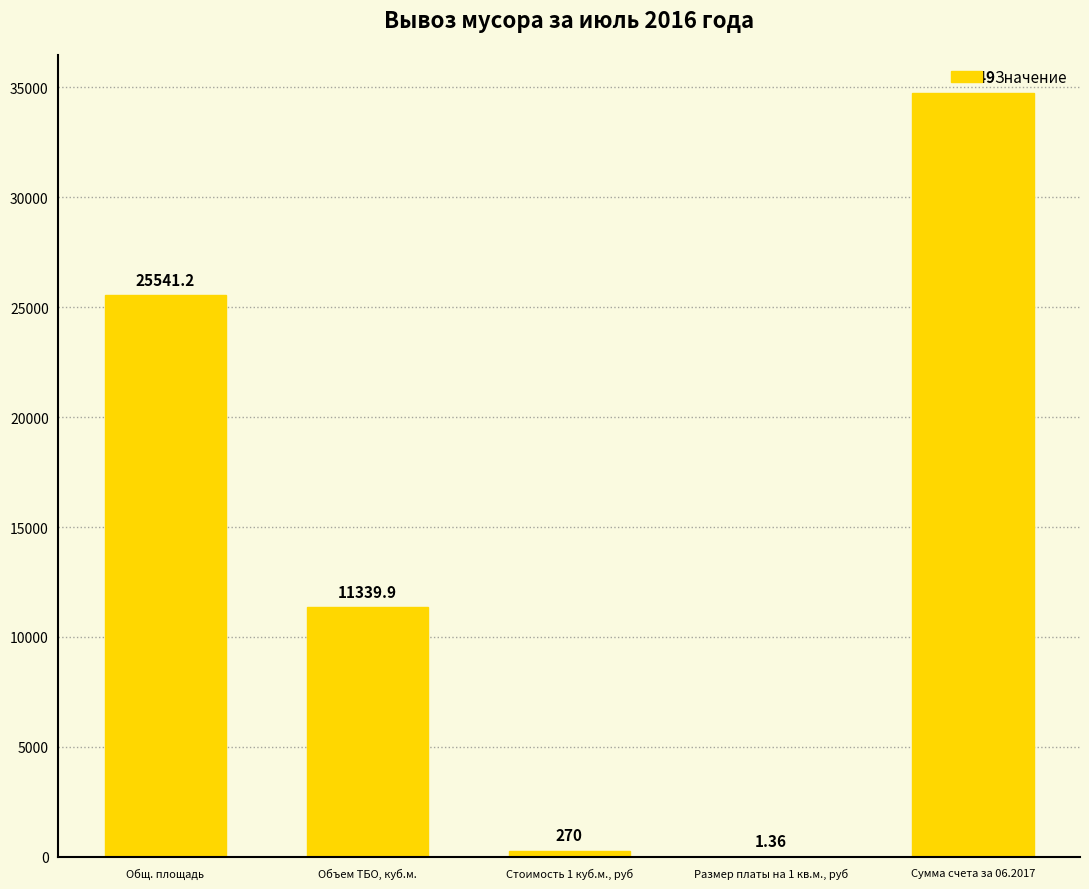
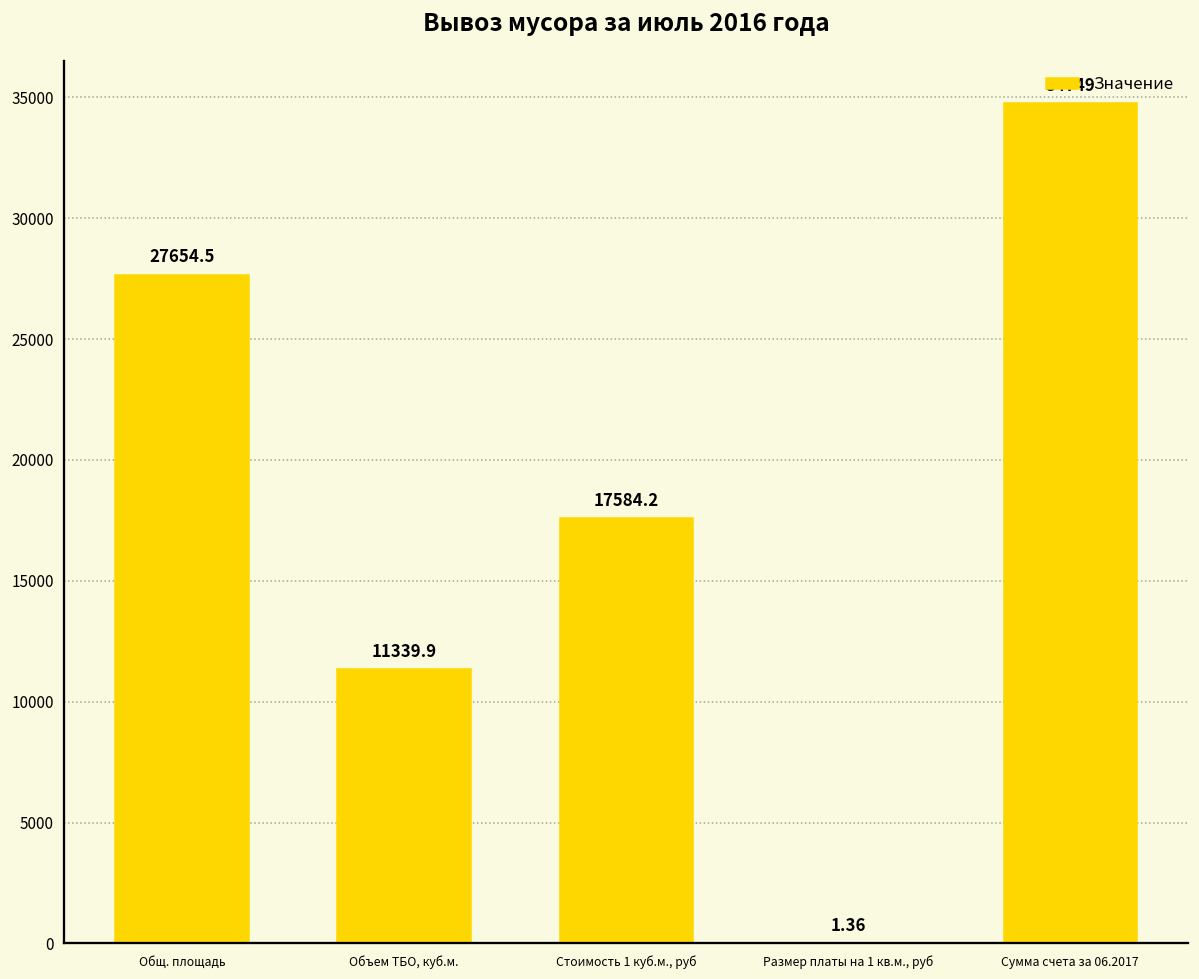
  {
-   "Общ. площадь": 25541.2,
+   "Общ. площадь": 27654.5,
    "Объем ТБО, куб.м.": 11339.9,
-   "Стоимость 1 куб.м., руб": 270,
+   "Стоимость 1 куб.м., руб": 17584.2,
    "Размер платы на 1 кв.м., руб": 1.36,
    "Сумма счета за 06.2017": 34749
  }
